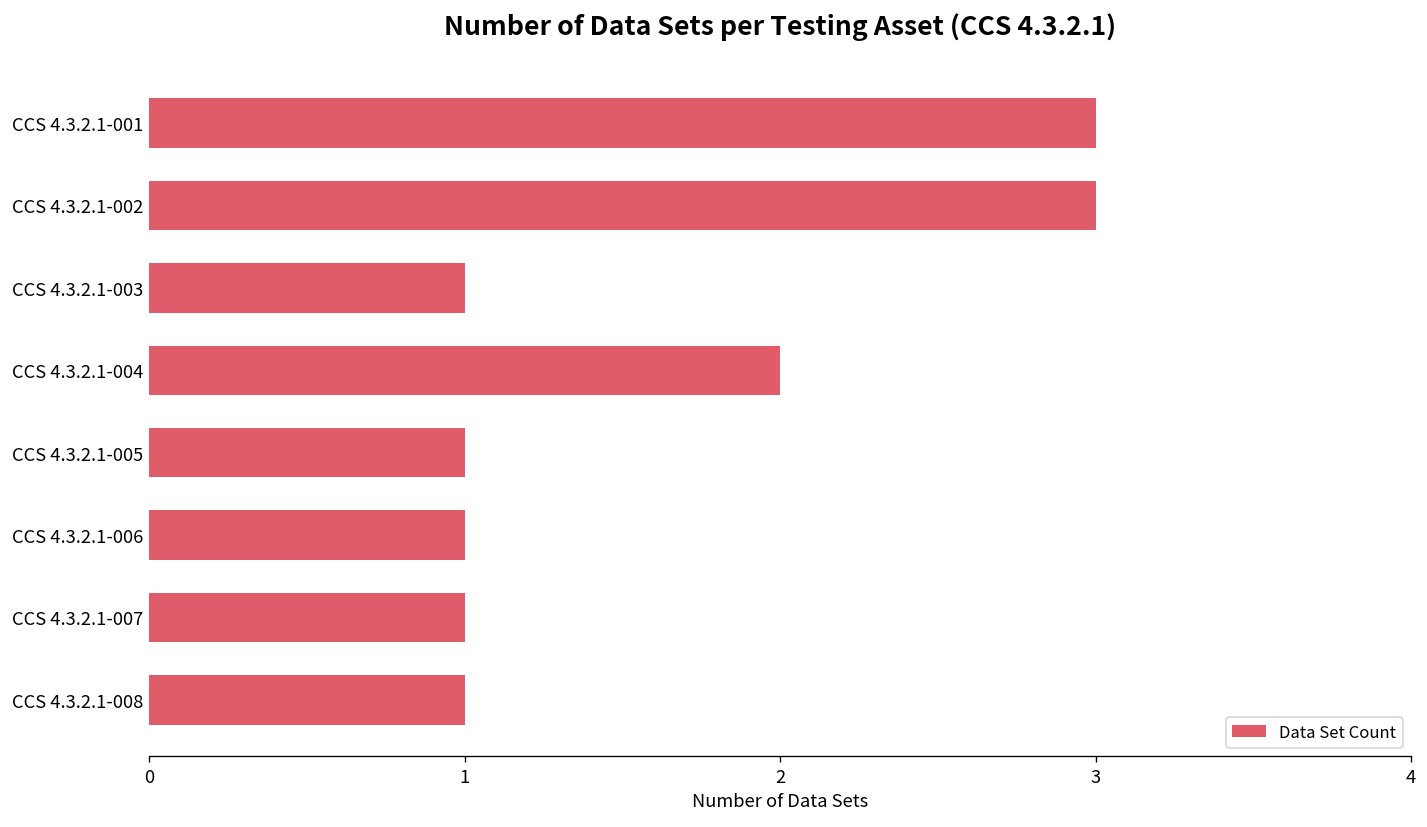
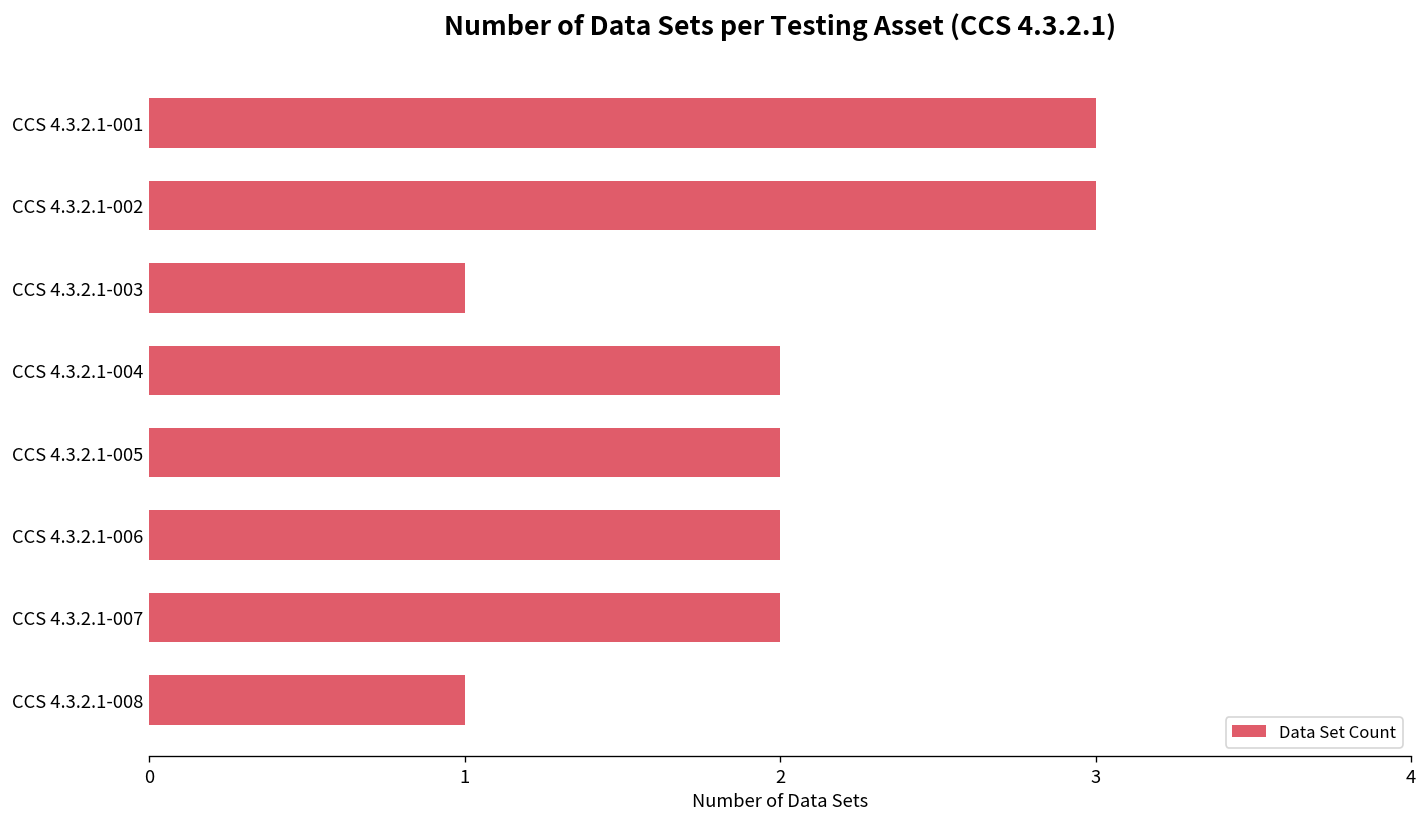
  {
    "CCS 4.3.2.1-001": 3,
    "CCS 4.3.2.1-002": 3,
    "CCS 4.3.2.1-003": 1,
    "CCS 4.3.2.1-004": 2,
-   "CCS 4.3.2.1-005": 1,
-   "CCS 4.3.2.1-006": 1,
-   "CCS 4.3.2.1-007": 1,
+   "CCS 4.3.2.1-005": 2,
+   "CCS 4.3.2.1-006": 2,
+   "CCS 4.3.2.1-007": 2,
    "CCS 4.3.2.1-008": 1
  }
